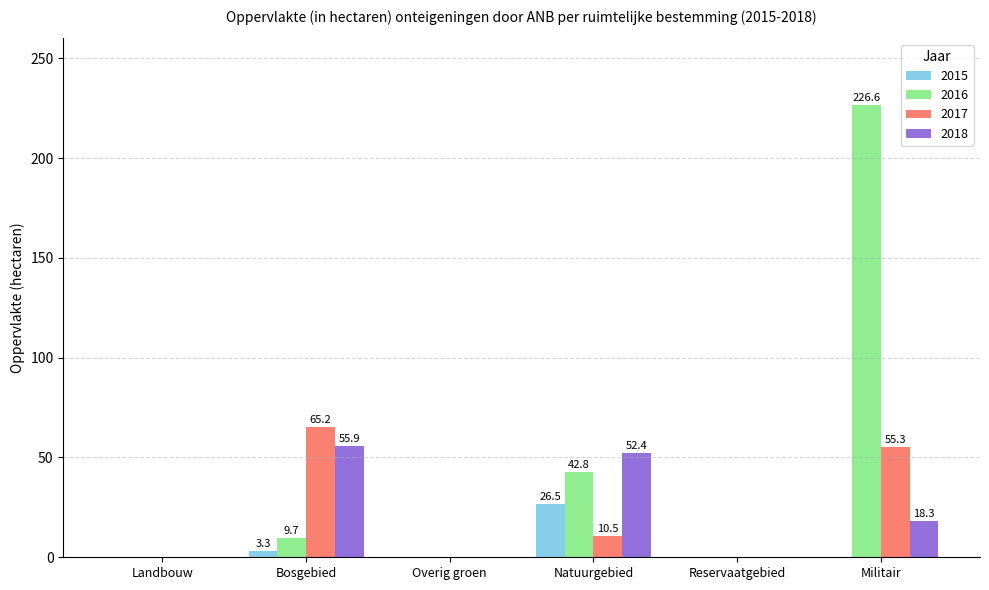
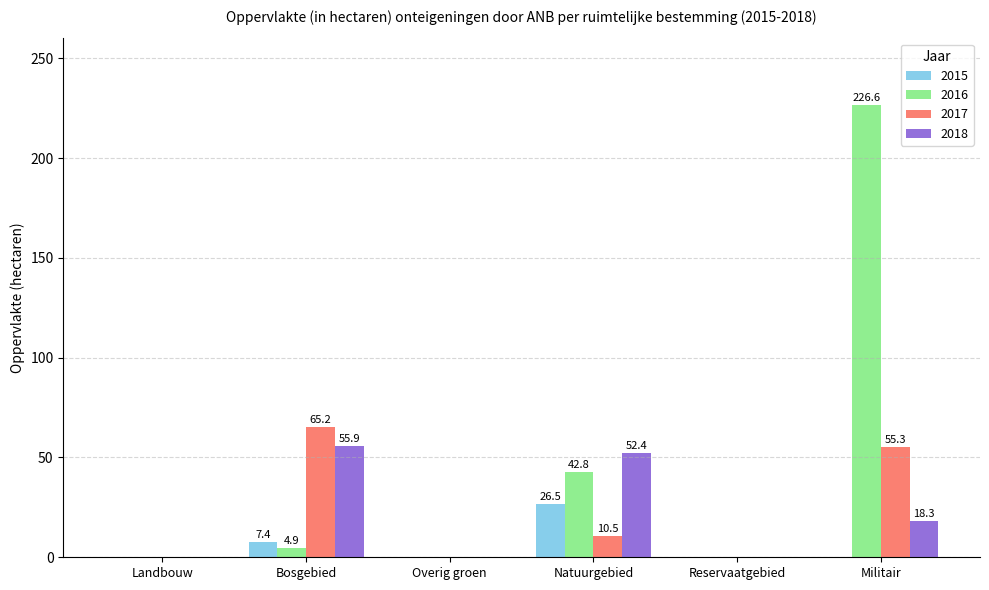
  {
    "2015": {
-     "Bosgebied": 3.3,
+     "Bosgebied": 7.4,
      "Natuurgebied": 26.5
    },
    "2016": {
-     "Bosgebied": 9.7,
+     "Bosgebied": 4.9,
      "Natuurgebied": 42.8,
      "Militair": 226.6
    },
    "2017": {
      "Bosgebied": 65.2,
      "Natuurgebied": 10.5,
      "Militair": 55.3
    },
    "2018": {
      "Bosgebied": 55.9,
      "Natuurgebied": 52.4,
      "Militair": 18.3
    }
  }
